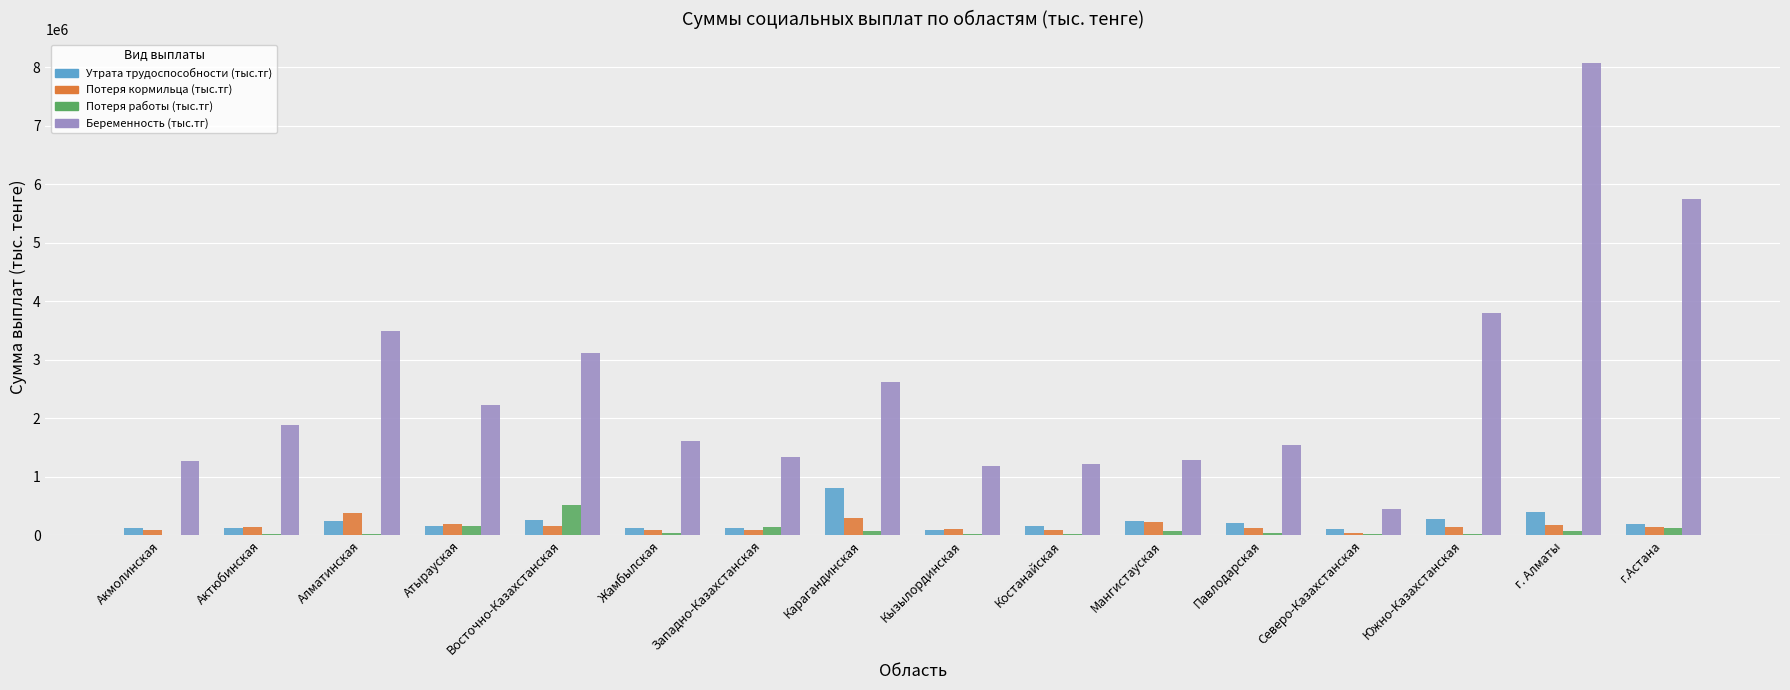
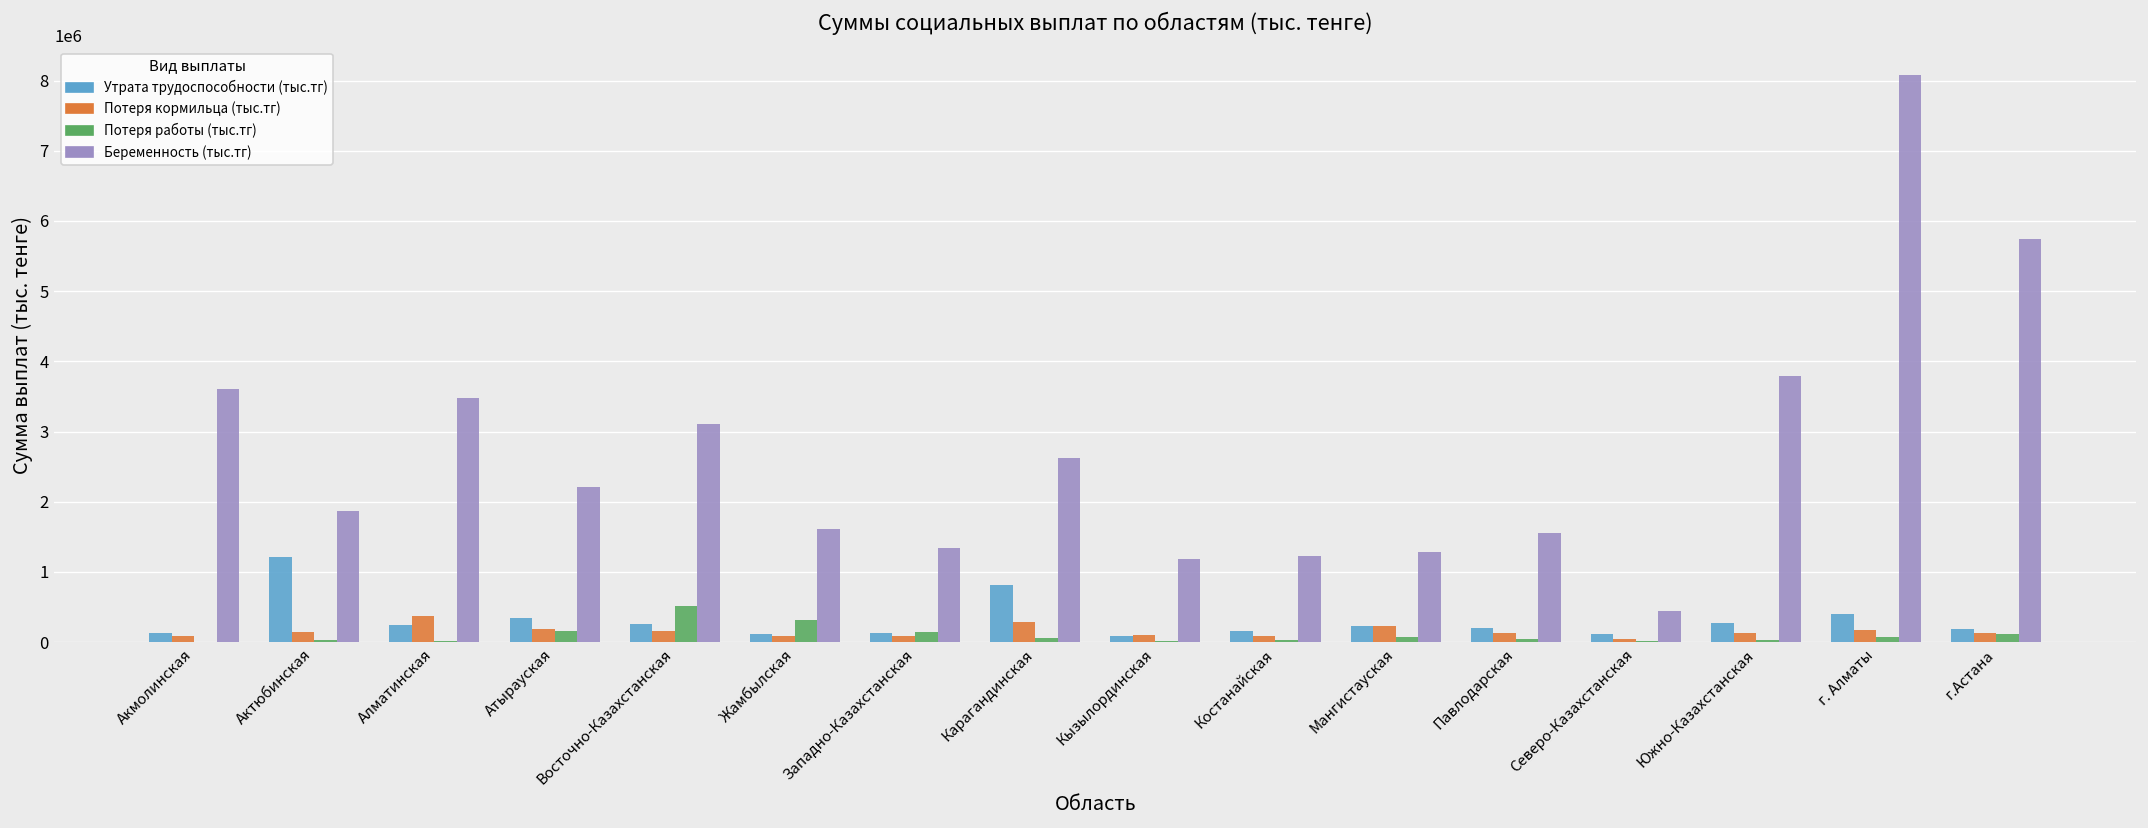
  {
    "Утрата трудоспособности (тыс.тг)": {
      "Акмолинская": 100000,
-     "Актюбинская": 100000,
+     "Актюбинская": 1200000,
      "Алматинская": 200000,
-     "Атырауская": 200000,
+     "Атырауская": 300000,
      "Восточно-Казахстанская": 300000,
      "Жамбылская": 100000,
      "Западно-Казахстанская": 100000,
      "Карагандинская": 800000,
      "Кызылординская": 100000,
      "Костанайская": 200000,
      "Мангистауская": 200000,
      "Павлодарская": 200000,
      "Северо-Казахстанская": 100000,
      "Южно-Казахстанская": 300000,
      "г. Алматы": 400000,
      "г.Астана": 200000
    },
    "Потеря кормильца (тыс.тг)": {
      "Акмолинская": 100000,
      "Актюбинская": 100000,
      "Алматинская": 400000,
      "Атырауская": 200000,
      "Восточно-Казахстанская": 200000,
      "Жамбылская": 100000,
      "Западно-Казахстанская": 100000,
      "Карагандинская": 300000,
      "Кызылординская": 100000,
      "Костанайская": 100000,
      "Мангистауская": 200000,
      "Павлодарская": 100000,
      "Северо-Казахстанская": 0,
      "Южно-Казахстанская": 100000,
      "г. Алматы": 200000,
      "г.Астана": 100000
    },
    "Потеря работы (тыс.тг)": {
      "Атырауская": 200000,
      "Восточно-Казахстанская": 500000,
-     "Жамбылская": 0,
+     "Жамбылская": 300000,
      "Западно-Казахстанская": 100000,
      "Карагандинская": 100000,
      "Мангистауская": 100000,
      "г. Алматы": 100000,
      "г.Астана": 100000
    },
    "Беременность (тыс.тг)": {
-     "Акмолинская": 1300000,
+     "Акмолинская": 3600000,
      "Актюбинская": 1900000,
      "Алматинская": 3500000,
      "Атырауская": 2200000,
      "Восточно-Казахстанская": 3100000,
      "Жамбылская": 1600000,
      "Западно-Казахстанская": 1300000,
      "Карагандинская": 2600000,
      "Кызылординская": 1200000,
      "Костанайская": 1200000,
      "Мангистауская": 1300000,
      "Павлодарская": 1500000,
      "Северо-Казахстанская": 400000,
      "Южно-Казахстанская": 3800000,
      "г. Алматы": 8100000,
      "г.Астана": 5700000
    }
  }
